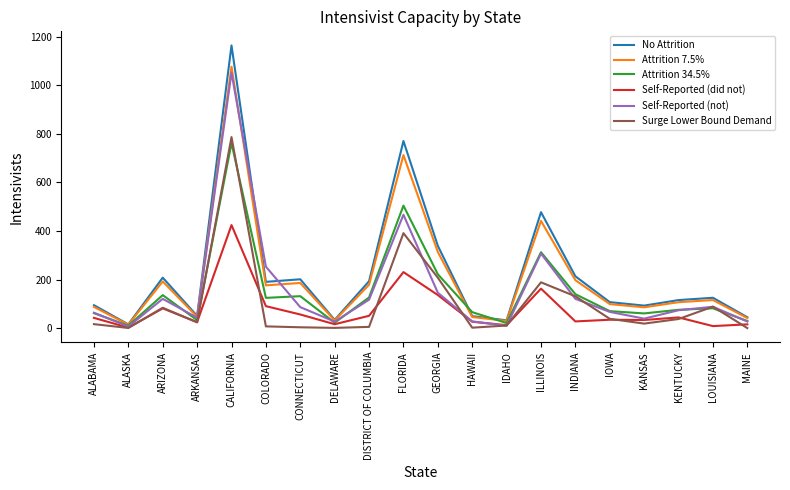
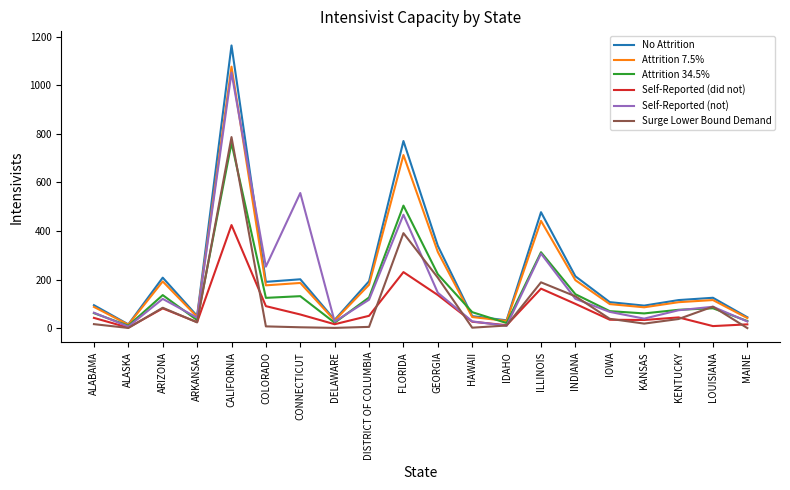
  {
    "No Attrition": {
      "ARIZONA": 210,
      "CALIFORNIA": 1160,
      "COLORADO": 190,
      "CONNECTICUT": 200,
      "DISTRICT OF COLUMBIA": 190,
      "FLORIDA": 770,
      "GEORGIA": 340,
      "ILLINOIS": 480,
      "INDIANA": 210
    },
    "Attrition 7.5%": {
      "ARIZONA": 190,
      "CALIFORNIA": 1080,
      "COLORADO": 180,
      "CONNECTICUT": 190,
      "DISTRICT OF COLUMBIA": 180,
      "FLORIDA": 710,
      "GEORGIA": 310,
      "ILLINOIS": 440,
      "INDIANA": 200
    },
    "Attrition 34.5%": {
      "ARIZONA": 140,
      "CALIFORNIA": 760,
      "COLORADO": 120,
      "CONNECTICUT": 130,
      "FLORIDA": 500,
      "GEORGIA": 220,
      "HAWAII": 70,
      "KANSAS": 60
    },
    "Self-Reported (did not)": {
      "ALABAMA": 40,
      "CALIFORNIA": 420,
      "COLORADO": 90,
      "CONNECTICUT": 60,
      "DISTRICT OF COLUMBIA": 50,
      "FLORIDA": 230,
      "ILLINOIS": 160,
-     "INDIANA": 30,
+     "INDIANA": 100,
      "LOUISIANA": 10,
      "MAINE": 20
    },
    "Self-Reported (not)": {
      "ARIZONA": 120,
      "CALIFORNIA": 1050,
      "COLORADO": 250,
-     "CONNECTICUT": 90,
+     "CONNECTICUT": 560,
      "FLORIDA": 470
    },
    "Surge Lower Bound Demand": {
      "ALABAMA": 20,
      "CALIFORNIA": 790,
      "COLORADO": 10,
      "CONNECTICUT": 0,
      "DELAWARE": 0,
      "DISTRICT OF COLUMBIA": 10,
      "FLORIDA": 390,
      "GEORGIA": 210,
      "HAWAII": 0,
      "ILLINOIS": 190,
      "KANSAS": 20,
      "MAINE": 0
    }
  }
